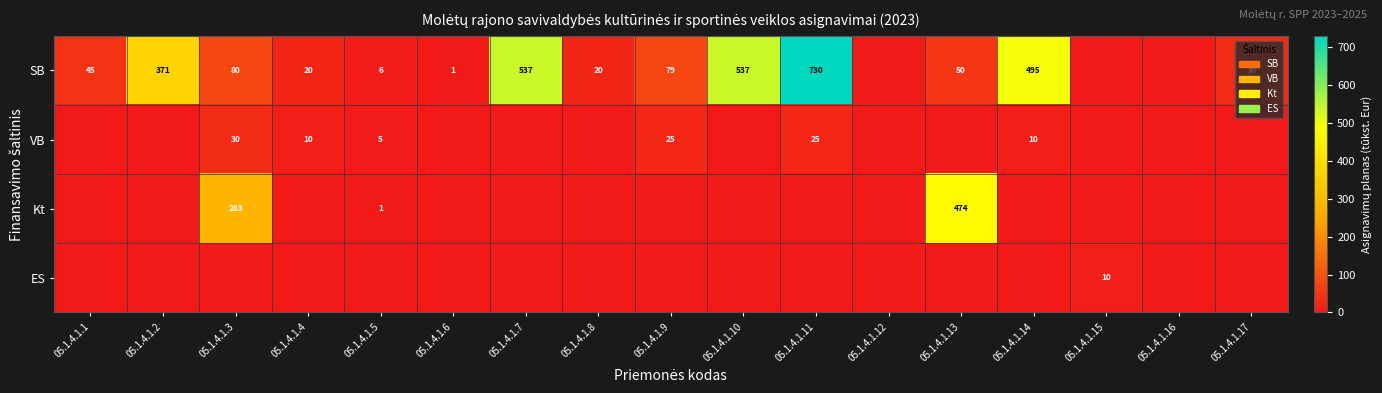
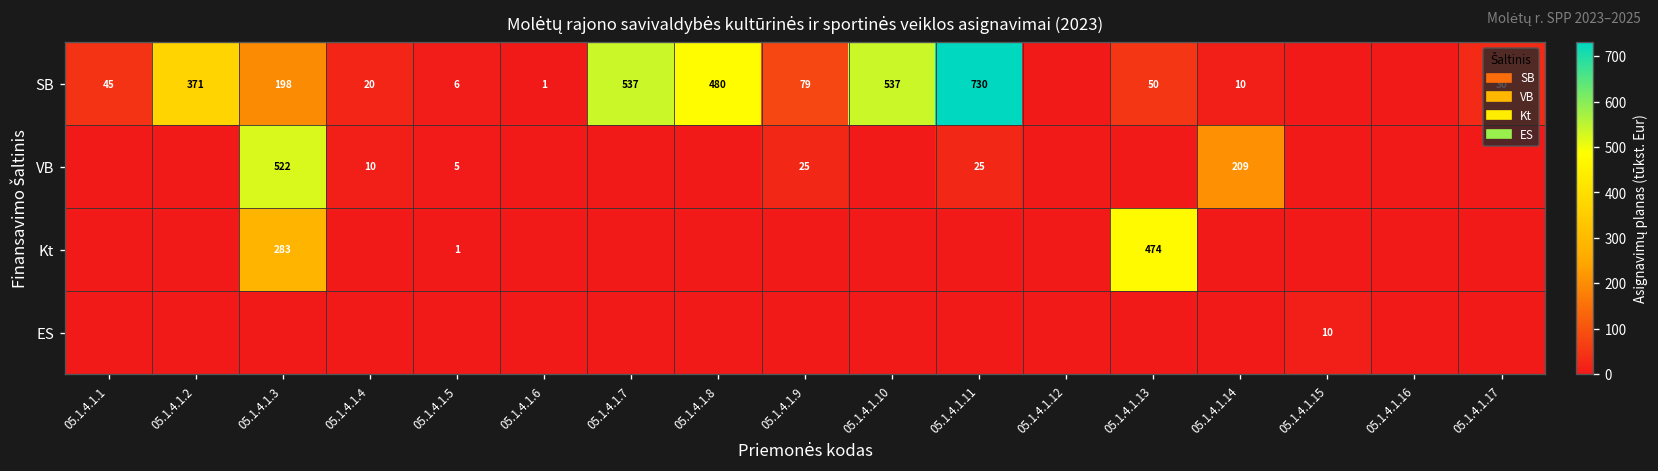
  {
    "SB": {
      "05.1.4.1.1": 45,
      "05.1.4.1.2": 371,
-     "05.1.4.1.3": 80,
+     "05.1.4.1.3": 198,
      "05.1.4.1.4": 20,
      "05.1.4.1.5": 6,
      "05.1.4.1.6": 1,
      "05.1.4.1.7": 537,
-     "05.1.4.1.8": 20,
+     "05.1.4.1.8": 480,
      "05.1.4.1.9": 79,
      "05.1.4.1.10": 537,
      "05.1.4.1.11": 730,
      "05.1.4.1.13": 50,
-     "05.1.4.1.14": 495
+     "05.1.4.1.14": 10
    },
    "VB": {
-     "05.1.4.1.3": 30,
+     "05.1.4.1.3": 522,
      "05.1.4.1.4": 10,
      "05.1.4.1.5": 5,
      "05.1.4.1.9": 25,
      "05.1.4.1.11": 25,
-     "05.1.4.1.14": 10
+     "05.1.4.1.14": 209
    },
    "Kt": {
      "05.1.4.1.3": 283,
      "05.1.4.1.5": 1,
      "05.1.4.1.13": 474
    },
    "ES": {
      "05.1.4.1.15": 10
    }
  }
